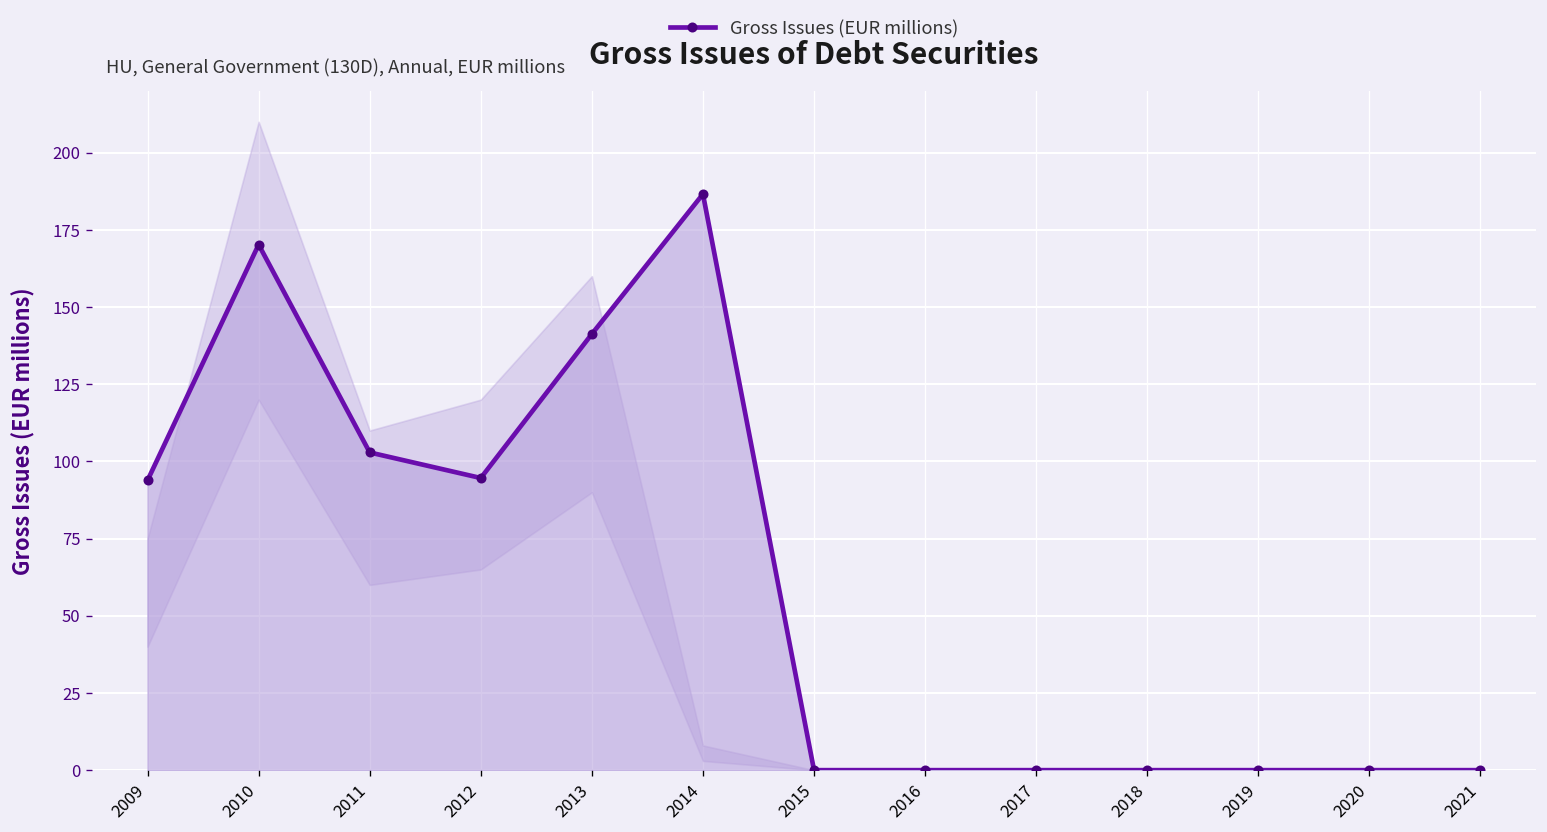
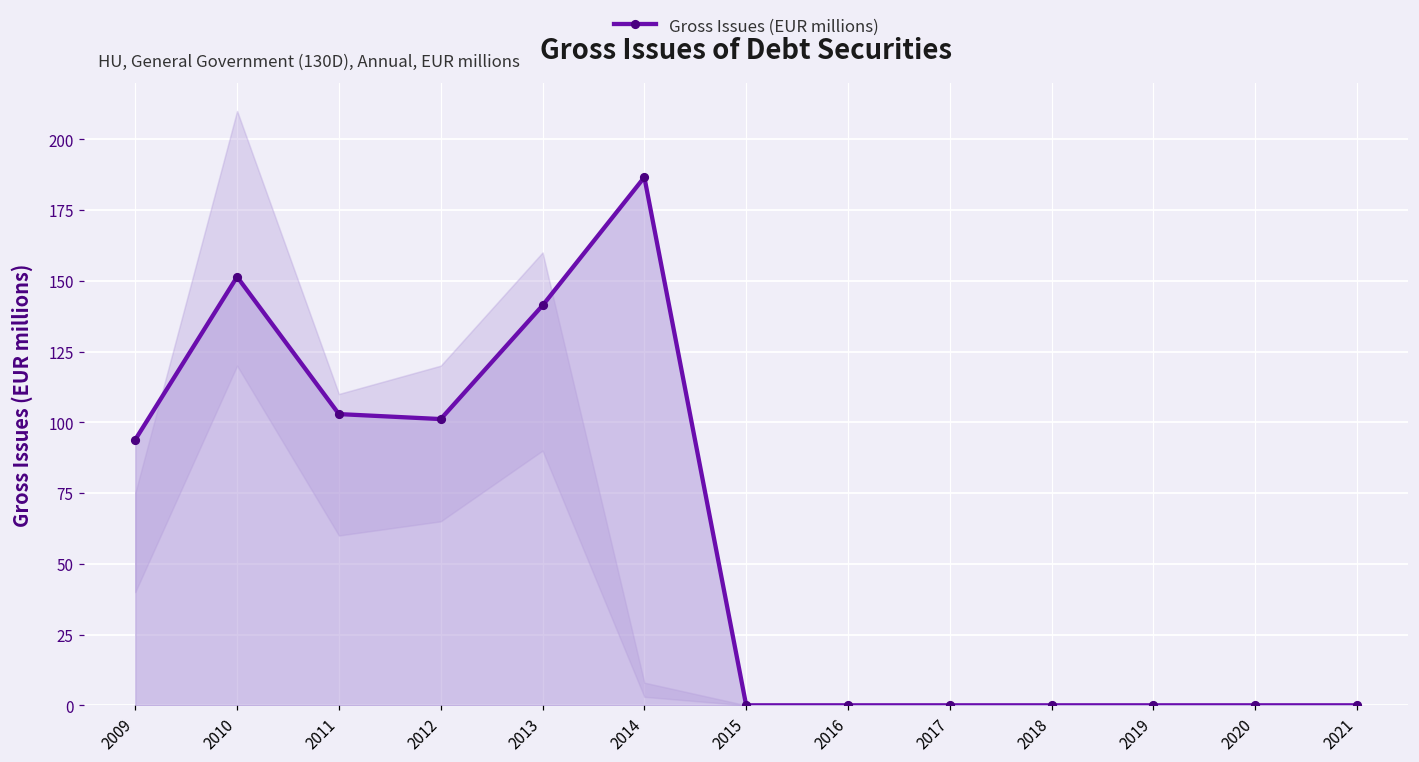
  {
    "Gross Issues (EUR millions)": {
      "2009": 94,
-     "2010": 170,
+     "2010": 151,
      "2011": 103,
-     "2012": 95,
+     "2012": 101,
      "2013": 141,
      "2014": 187
    }
  }
